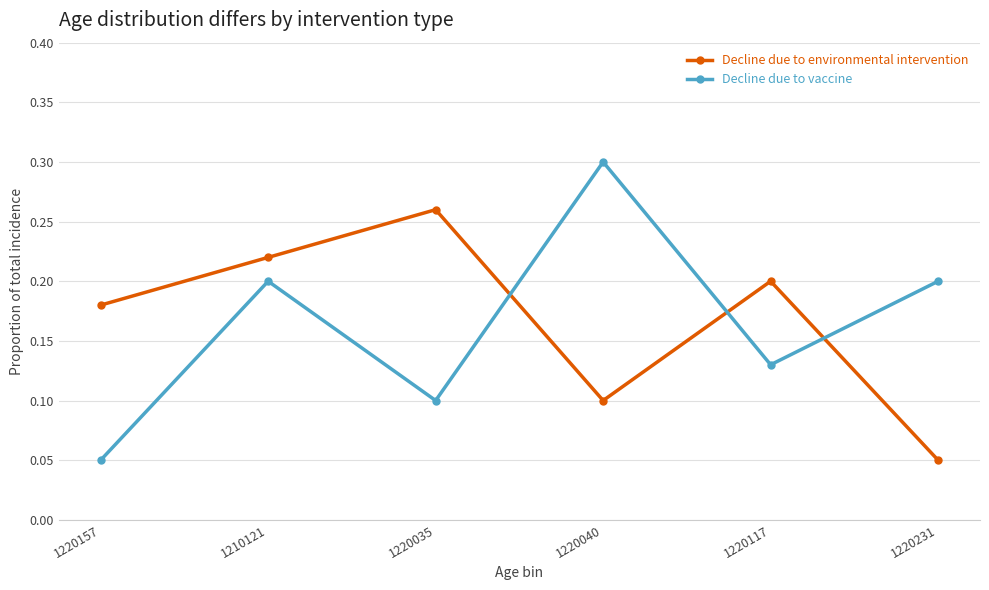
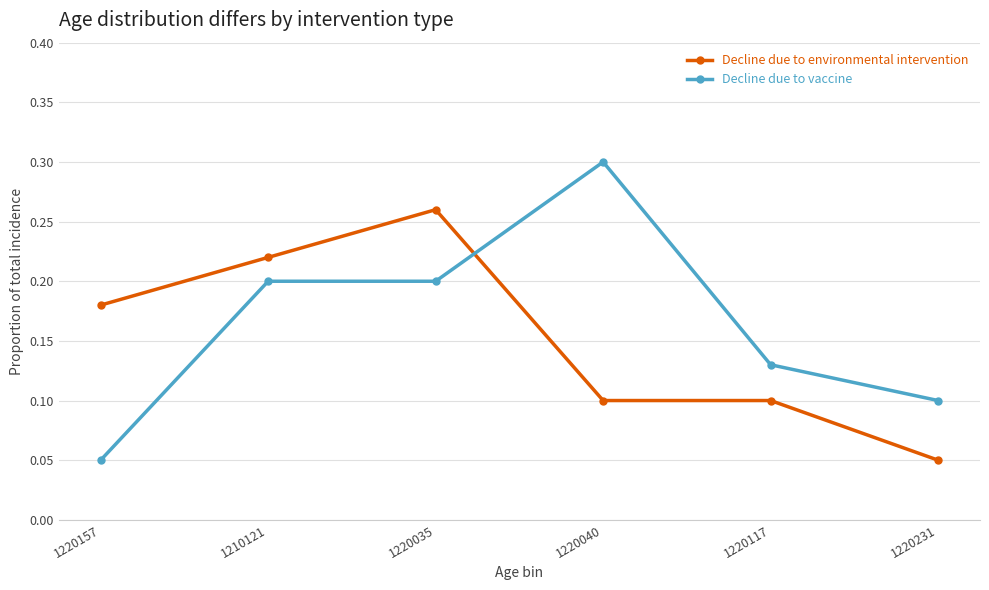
  {
    "Decline due to environmental intervention": {
      "1220157": 0.180,
      "1210121": 0.220,
      "1220035": 0.260,
      "1220040": 0.1,
-     "1220117": 0.2,
+     "1220117": 0.1,
      "1220231": 0.050
    },
    "Decline due to vaccine": {
      "1220157": 0.050,
      "1210121": 0.2,
-     "1220035": 0.1,
+     "1220035": 0.2,
      "1220040": 0.3,
      "1220117": 0.130,
-     "1220231": 0.2
+     "1220231": 0.1
    }
  }
